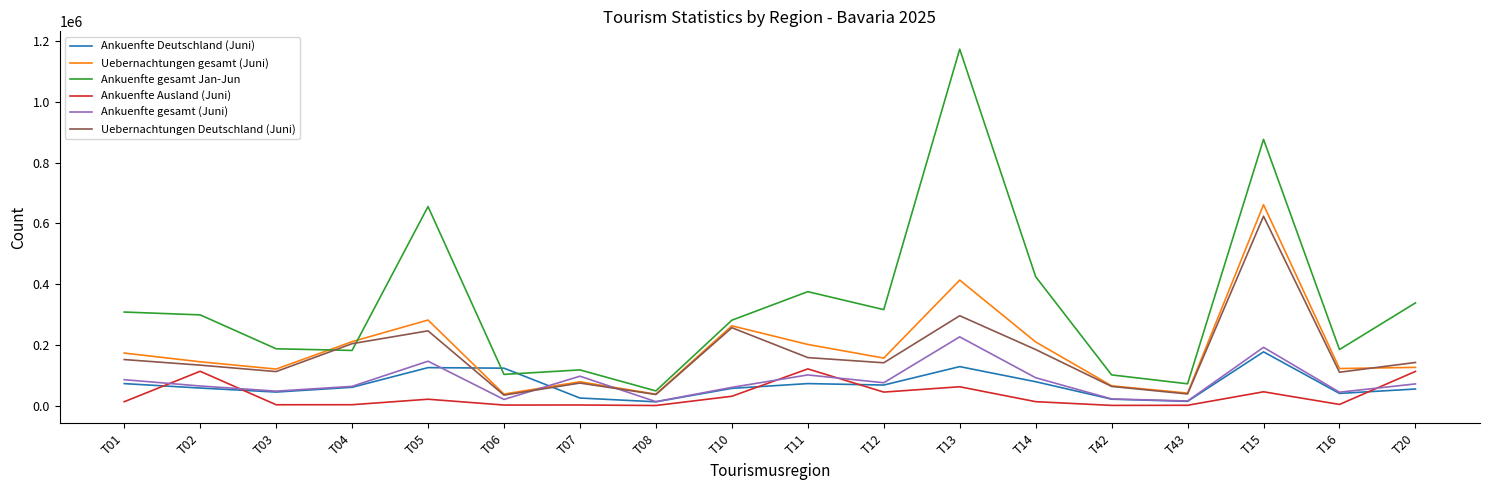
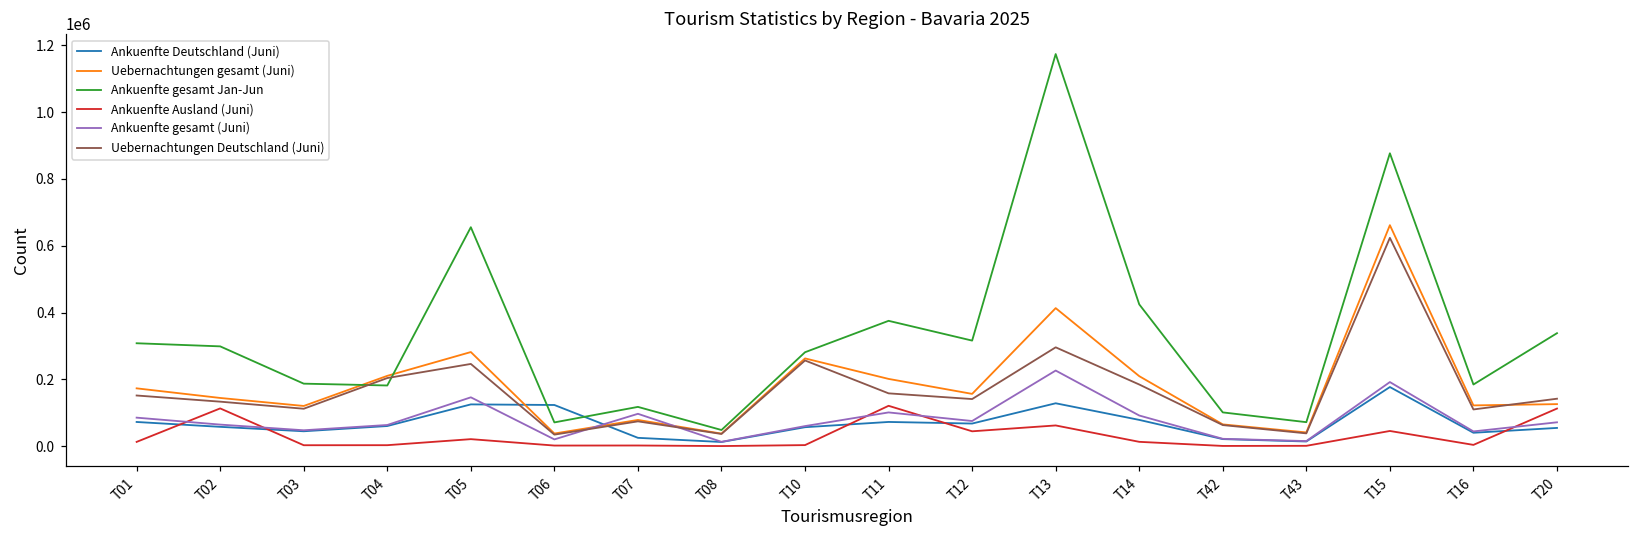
  {
    "Ankuenfte Deutschland (Juni)": {
      "T01": 70000,
      "T05": 130000,
      "T06": 120000,
      "T07": 30000,
      "T11": 70000,
      "T13": 130000,
      "T14": 80000,
      "T15": 180000,
      "T20": 50000
    },
    "Uebernachtungen gesamt (Juni)": {
      "T01": 170000,
      "T02": 140000,
      "T05": 280000,
      "T11": 200000,
      "T12": 160000,
      "T13": 410000,
      "T14": 210000,
      "T15": 660000,
      "T16": 120000,
      "T20": 130000
    },
    "Ankuenfte gesamt Jan-Jun": {
      "T01": 310000,
      "T02": 300000,
      "T03": 190000,
      "T04": 180000,
      "T05": 660000,
-     "T06": 100000,
+     "T06": 70000,
      "T07": 120000,
      "T08": 50000,
      "T10": 280000,
      "T11": 380000,
      "T12": 320000,
      "T13": 1170000,
      "T14": 420000,
      "T42": 100000,
      "T43": 70000,
      "T15": 880000,
      "T16": 180000,
      "T20": 340000
    },
    "Ankuenfte Ausland (Juni)": {
      "T01": 10000,
      "T02": 110000,
      "T03": 0,
      "T04": 0,
      "T05": 20000,
      "T06": 0,
      "T07": 0,
      "T08": 0,
-     "T10": 30000,
+     "T10": 0,
      "T11": 120000,
      "T12": 40000,
      "T13": 60000,
      "T14": 10000,
      "T42": 0,
      "T43": 0,
      "T15": 50000,
      "T16": 0,
      "T20": 110000
    },
    "Ankuenfte gesamt (Juni)": {
      "T01": 90000,
      "T05": 150000,
      "T06": 20000,
      "T07": 100000,
      "T11": 100000,
      "T13": 230000,
      "T14": 90000,
      "T15": 190000,
      "T20": 70000
    },
    "Uebernachtungen Deutschland (Juni)": {
      "T01": 150000,
      "T02": 130000,
      "T05": 250000,
      "T11": 160000,
      "T12": 140000,
      "T13": 300000,
      "T14": 180000,
      "T15": 620000,
      "T16": 110000,
      "T20": 140000
    }
  }
